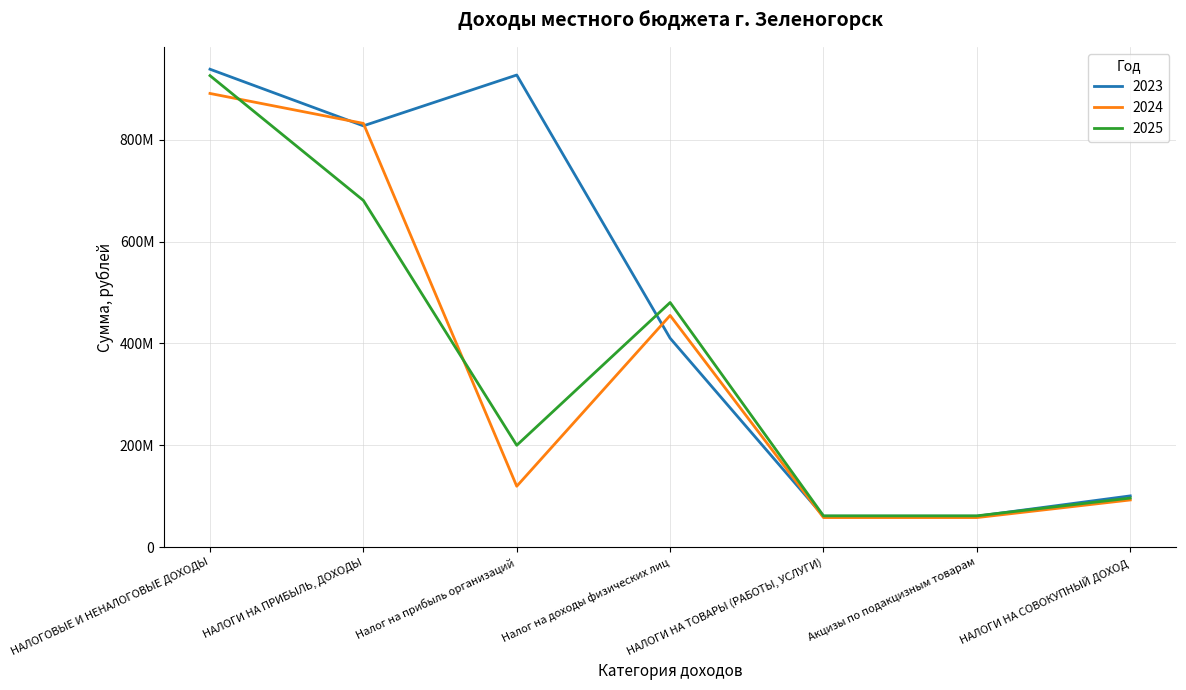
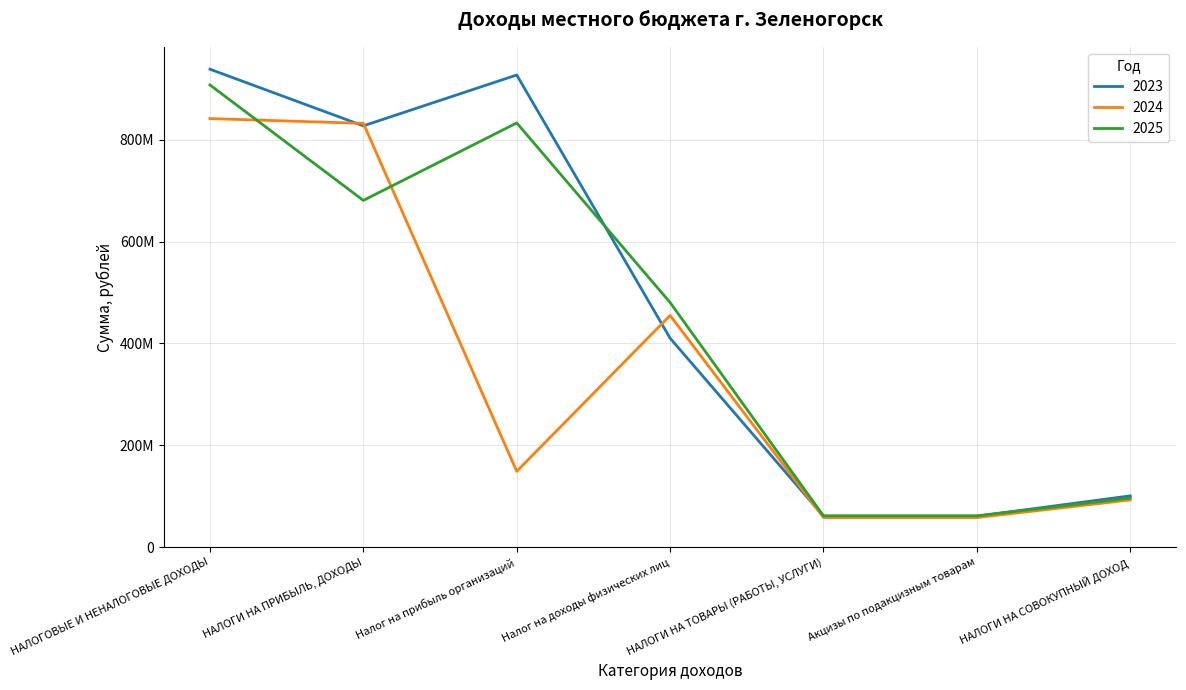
  {
    "2023": {
      "НАЛОГОВЫЕ И НЕНАЛОГОВЫЕ ДОХОДЫ": 940000000,
      "Налог на прибыль организаций": 930000000,
      "Налог на доходы физических лиц": 410000000
    },
    "2024": {
-     "НАЛОГОВЫЕ И НЕНАЛОГОВЫЕ ДОХОДЫ": 890000000,
-     "Налог на прибыль организаций": 120000000,
+     "НАЛОГОВЫЕ И НЕНАЛОГОВЫЕ ДОХОДЫ": 840000000,
+     "Налог на прибыль организаций": 150000000,
      "Налог на доходы физических лиц": 460000000
    },
    "2025": {
-     "НАЛОГОВЫЕ И НЕНАЛОГОВЫЕ ДОХОДЫ": 930000000,
+     "НАЛОГОВЫЕ И НЕНАЛОГОВЫЕ ДОХОДЫ": 910000000,
      "НАЛОГИ НА ПРИБЫЛЬ, ДОХОДЫ": 680000000,
-     "Налог на прибыль организаций": 200000000,
+     "Налог на прибыль организаций": 830000000,
      "Налог на доходы физических лиц": 480000000
    }
  }
